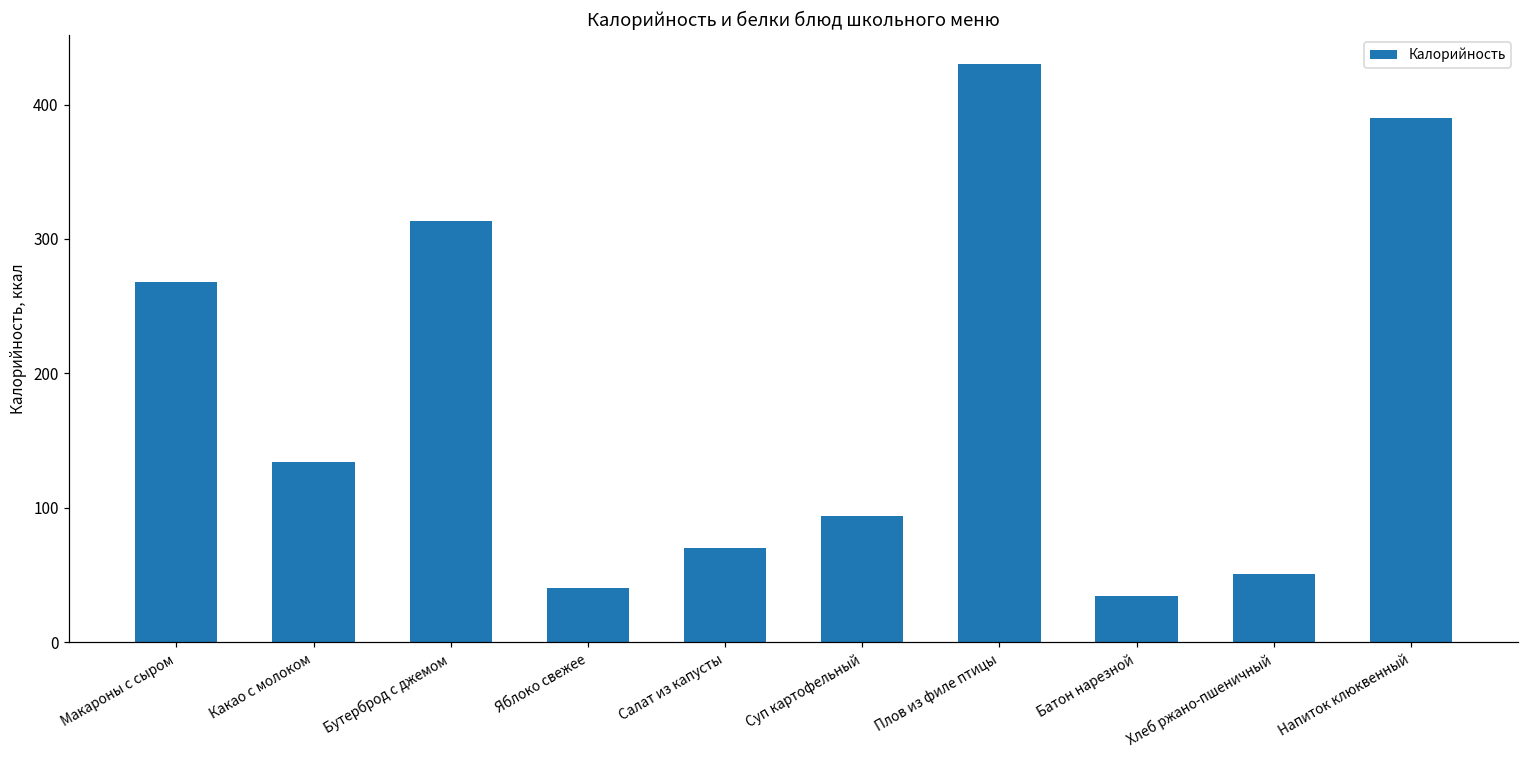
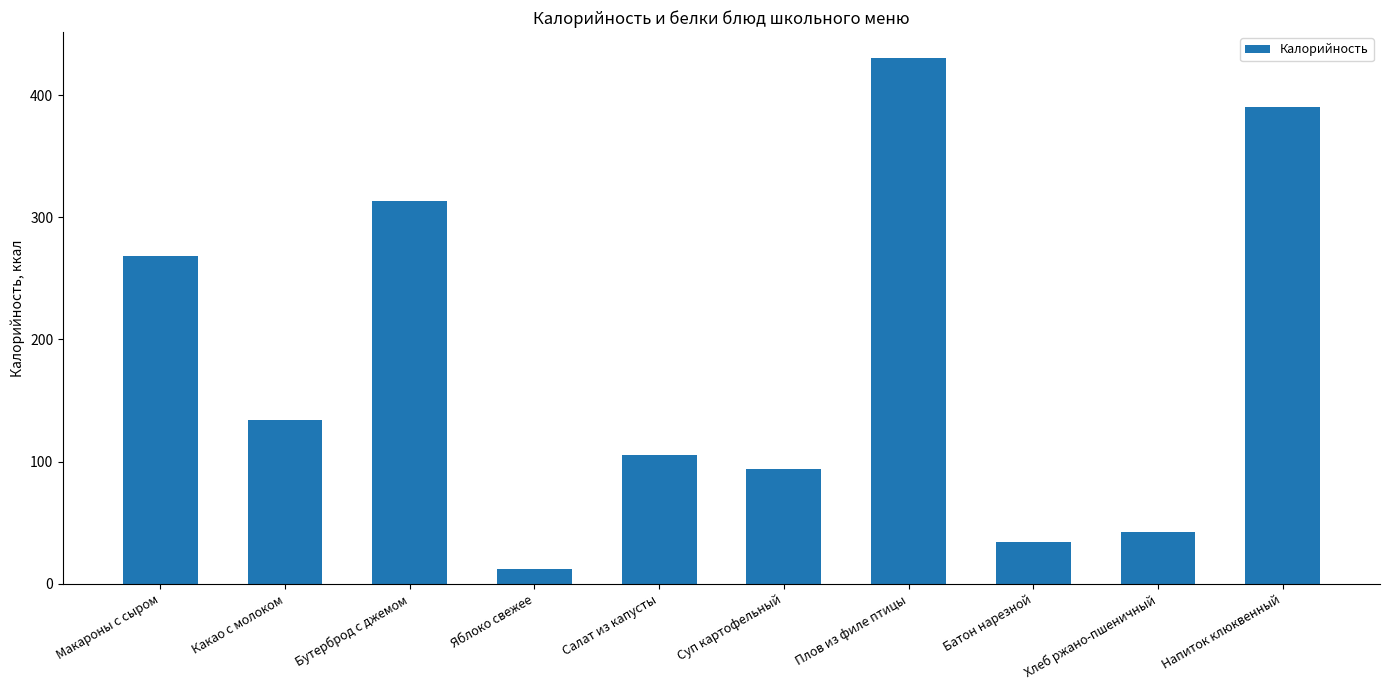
  {
    "Макароны с сыром": 268,
    "Какао с молоком": 134,
    "Бутерброд с джемом": 313,
-   "Яблоко свежее": 40,
-   "Салат из капусты": 70,
+   "Яблоко свежее": 12,
+   "Салат из капусты": 106,
    "Суп картофельный": 94,
    "Плов из филе птицы": 430,
    "Батон нарезной": 34,
-   "Хлеб ржано-пшеничный": 51,
+   "Хлеб ржано-пшеничный": 42,
    "Напиток клюквенный": 390
  }
